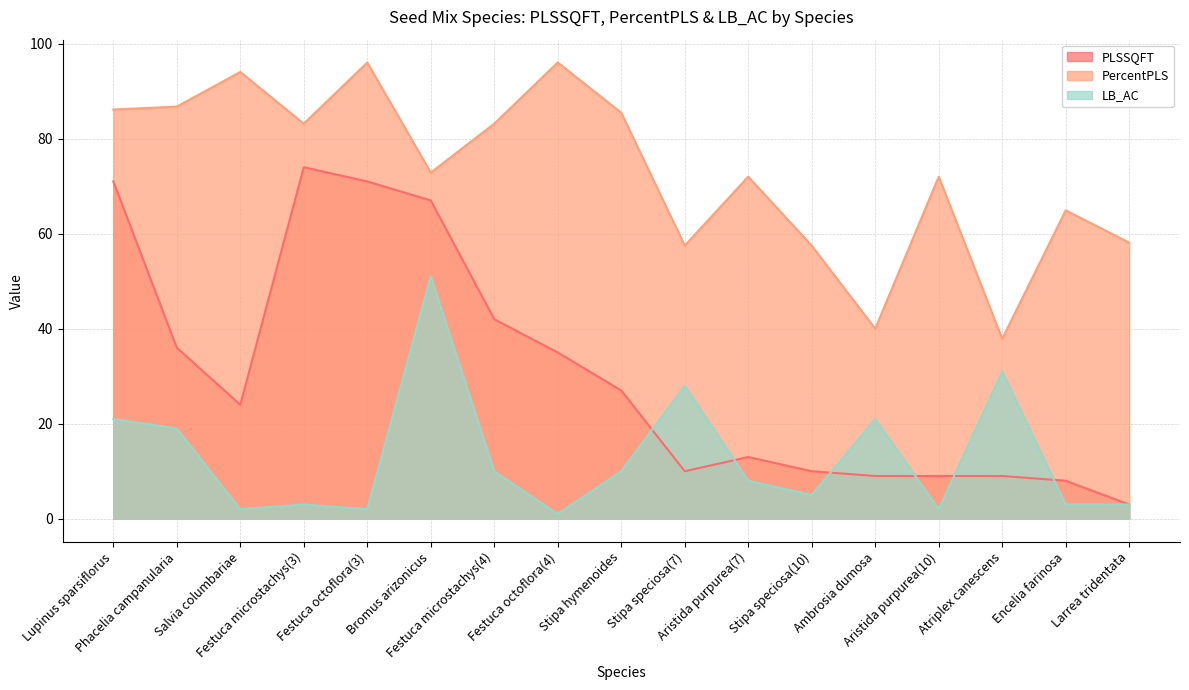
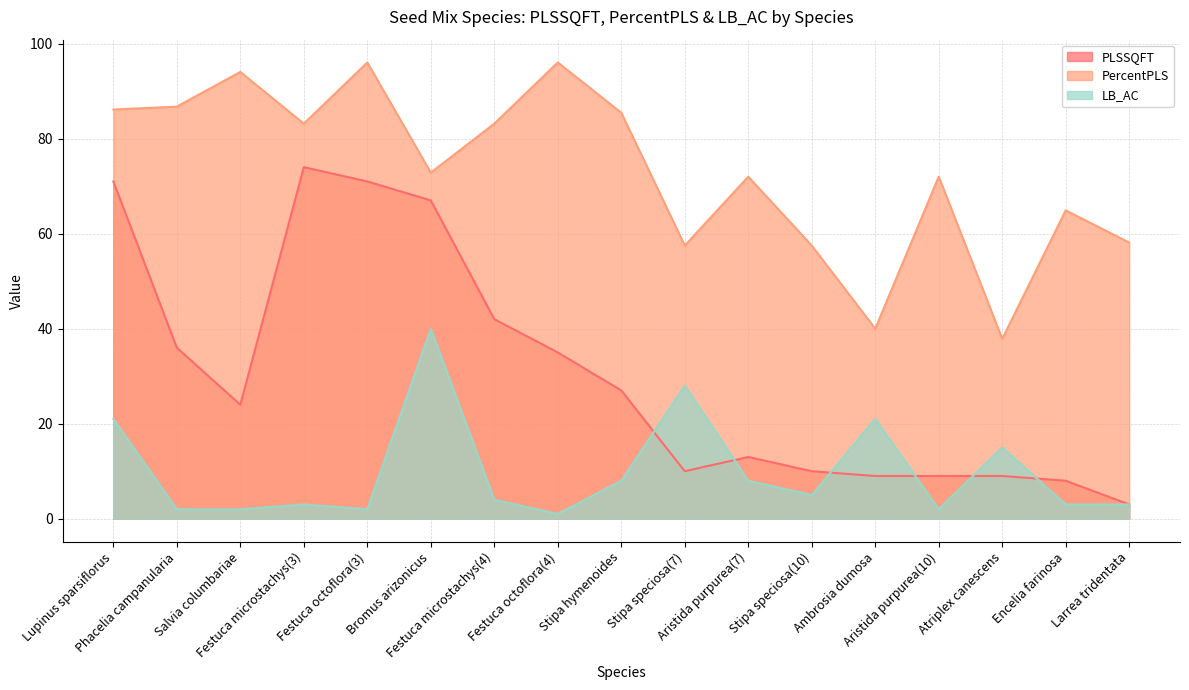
  {
    "LB_AC": {
      "Lupinus sparsiflorus": 21,
-     "Phacelia campanularia": 19,
+     "Phacelia campanularia": 2,
      "Salvia columbariae": 2,
      "Festuca microstachys(3)": 3,
      "Festuca octoflora(3)": 2,
-     "Bromus arizonicus": 51,
-     "Festuca microstachys(4)": 10,
+     "Bromus arizonicus": 40,
+     "Festuca microstachys(4)": 4,
      "Festuca octoflora(4)": 1,
-     "Stipa hymenoides": 10,
+     "Stipa hymenoides": 8,
      "Stipa speciosa(7)": 28,
      "Aristida purpurea(7)": 8,
      "Stipa speciosa(10)": 5,
      "Ambrosia dumosa": 21,
      "Aristida purpurea(10)": 2,
-     "Atriplex canescens": 31,
+     "Atriplex canescens": 15,
      "Encelia farinosa": 3
    }
  }
